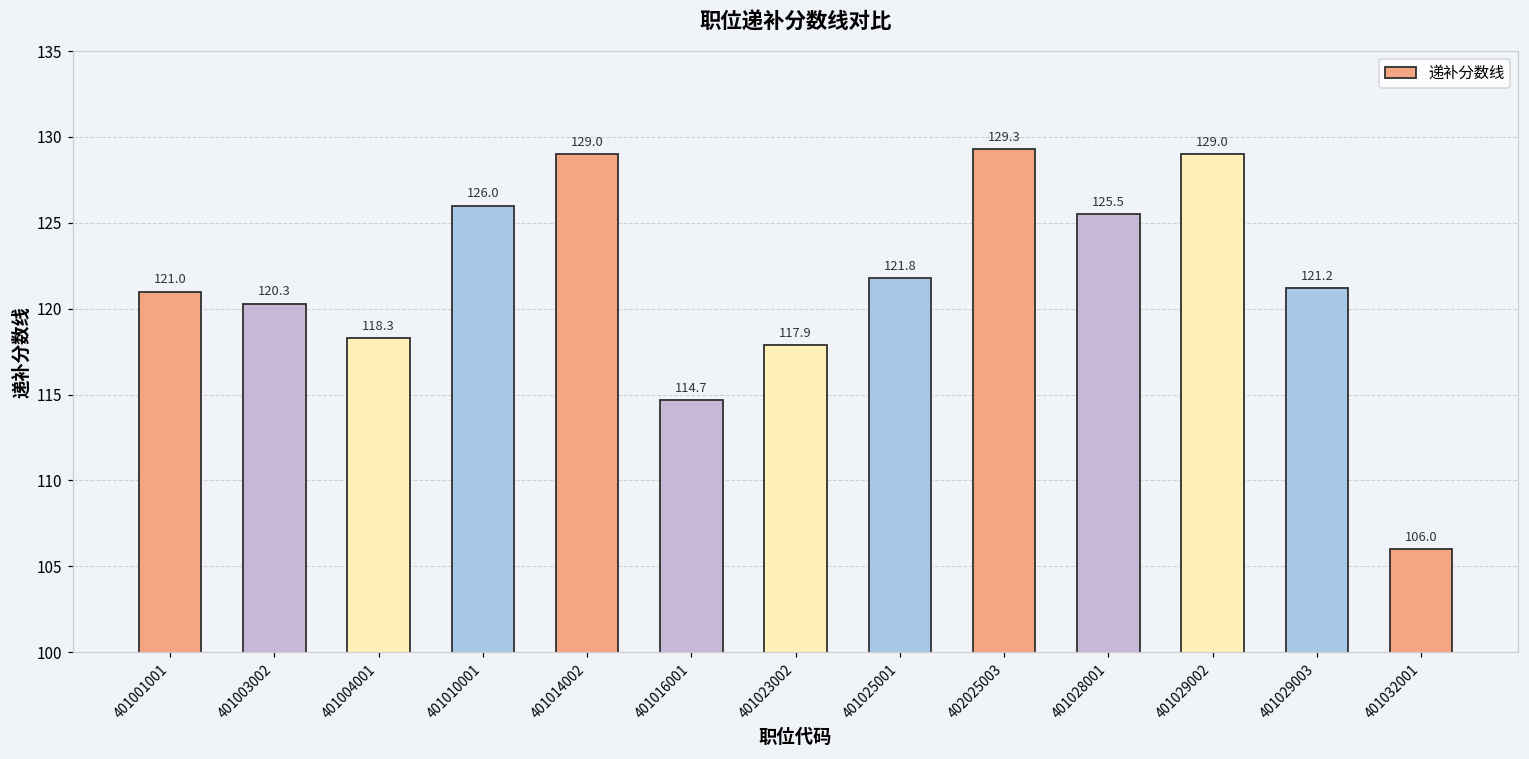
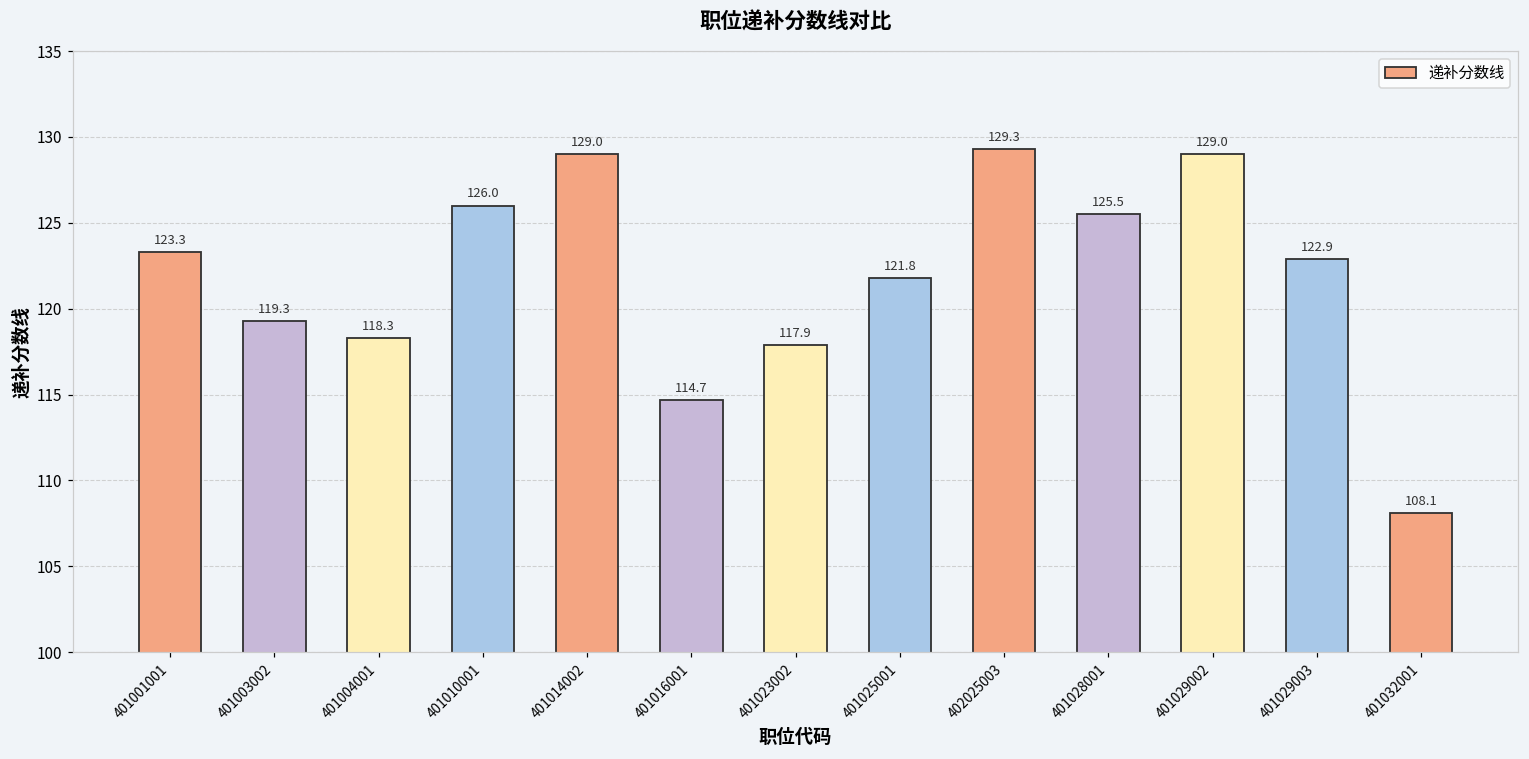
  {
-   "401001001": 121.0,
-   "401003002": 120.3,
+   "401001001": 123.3,
+   "401003002": 119.3,
    "401004001": 118.3,
    "401010001": 126.0,
    "401014002": 129.0,
    "401016001": 114.7,
    "401023002": 117.9,
    "401025001": 121.8,
    "402025003": 129.3,
    "401028001": 125.5,
    "401029002": 129.0,
-   "401029003": 121.2,
-   "401032001": 106.0
+   "401029003": 122.9,
+   "401032001": 108.1
  }
